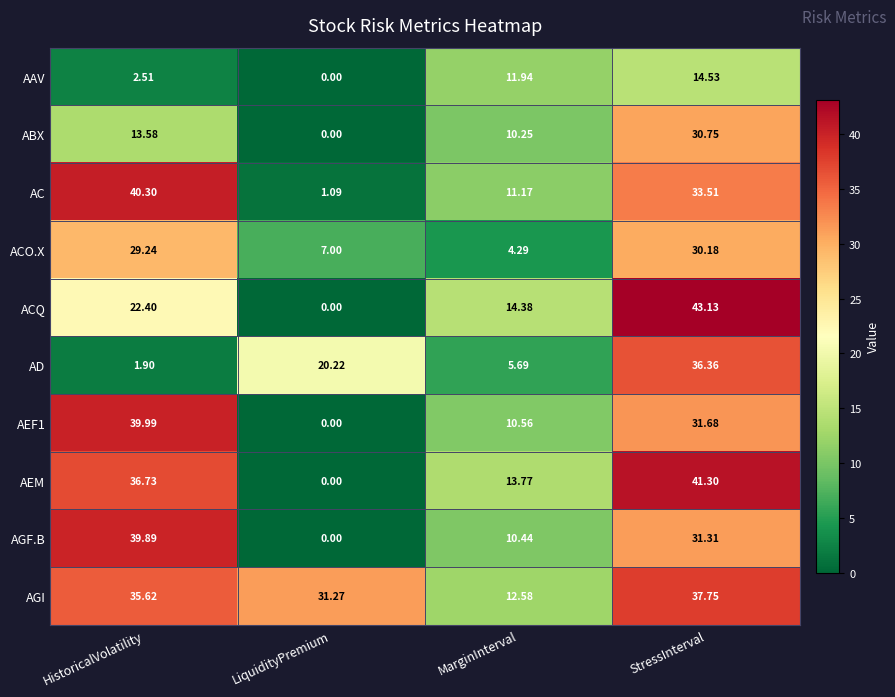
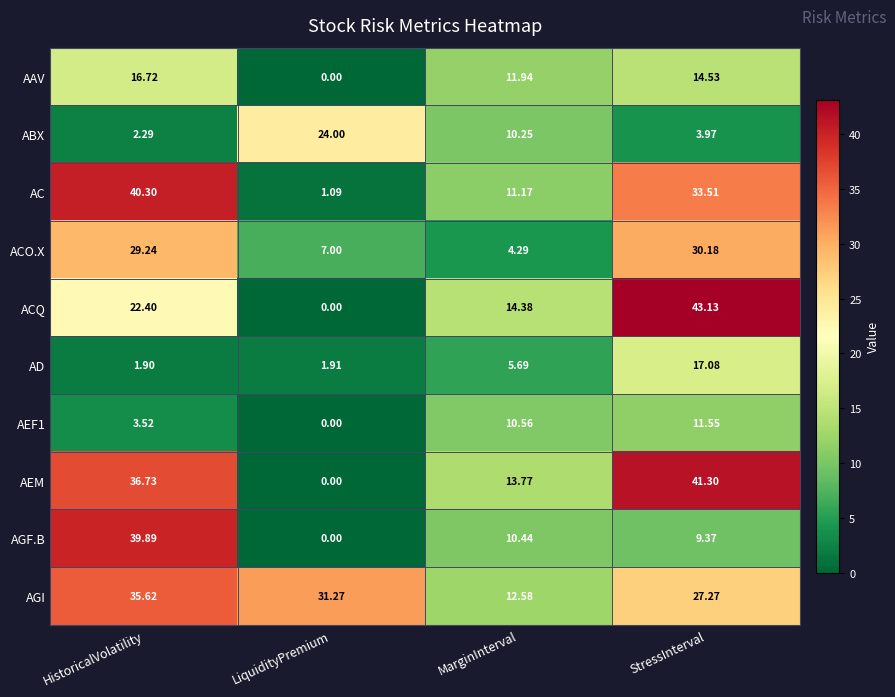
  {
    "AAV": {
-     "HistoricalVolatility": 2.51,
+     "HistoricalVolatility": 16.72,
      "LiquidityPremium": 0.00,
      "MarginInterval": 11.94,
      "StressInterval": 14.53
    },
    "ABX": {
-     "HistoricalVolatility": 13.58,
-     "LiquidityPremium": 0.00,
+     "HistoricalVolatility": 2.29,
+     "LiquidityPremium": 24.00,
      "MarginInterval": 10.25,
-     "StressInterval": 30.75
+     "StressInterval": 3.97
    },
    "AC": {
      "HistoricalVolatility": 40.30,
      "LiquidityPremium": 1.09,
      "MarginInterval": 11.17,
      "StressInterval": 33.51
    },
    "ACO.X": {
      "HistoricalVolatility": 29.24,
      "LiquidityPremium": 7.00,
      "MarginInterval": 4.29,
      "StressInterval": 30.18
    },
    "ACQ": {
      "HistoricalVolatility": 22.40,
      "LiquidityPremium": 0.00,
      "MarginInterval": 14.38,
      "StressInterval": 43.13
    },
    "AD": {
      "HistoricalVolatility": 1.90,
-     "LiquidityPremium": 20.22,
+     "LiquidityPremium": 1.91,
      "MarginInterval": 5.69,
-     "StressInterval": 36.36
+     "StressInterval": 17.08
    },
    "AEF1": {
-     "HistoricalVolatility": 39.99,
+     "HistoricalVolatility": 3.52,
      "LiquidityPremium": 0.00,
      "MarginInterval": 10.56,
-     "StressInterval": 31.68
+     "StressInterval": 11.55
    },
    "AEM": {
      "HistoricalVolatility": 36.73,
      "LiquidityPremium": 0.00,
      "MarginInterval": 13.77,
      "StressInterval": 41.30
    },
    "AGF.B": {
      "HistoricalVolatility": 39.89,
      "LiquidityPremium": 0.00,
      "MarginInterval": 10.44,
-     "StressInterval": 31.31
+     "StressInterval": 9.37
    },
    "AGI": {
      "HistoricalVolatility": 35.62,
      "LiquidityPremium": 31.27,
      "MarginInterval": 12.58,
-     "StressInterval": 37.75
+     "StressInterval": 27.27
    }
  }
